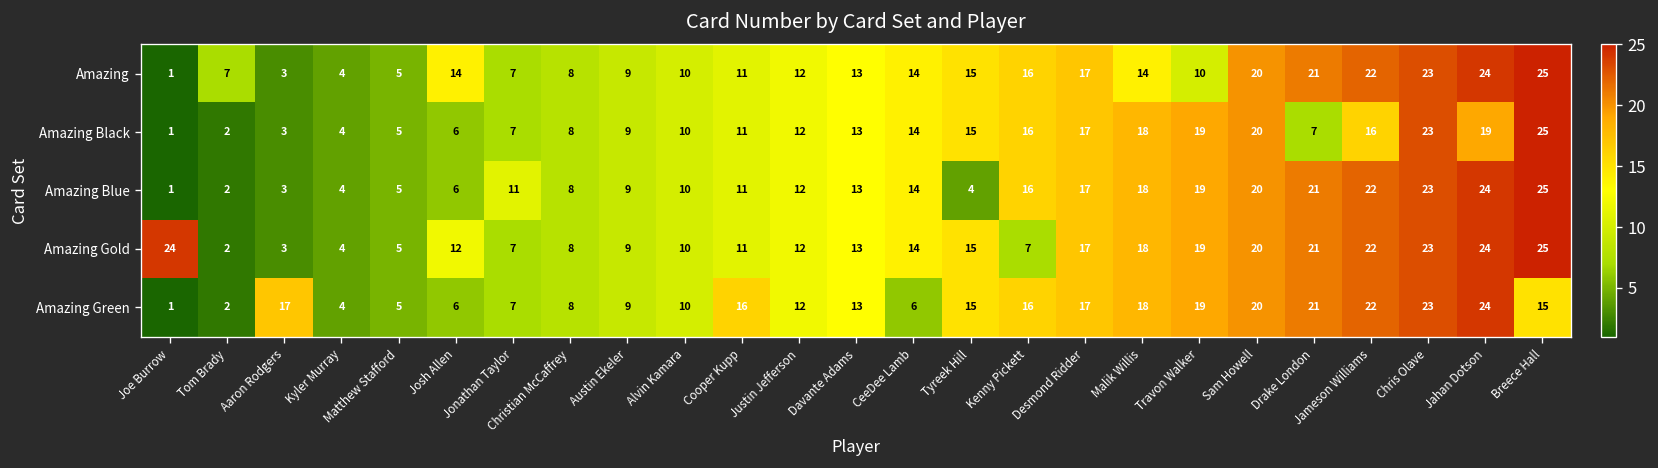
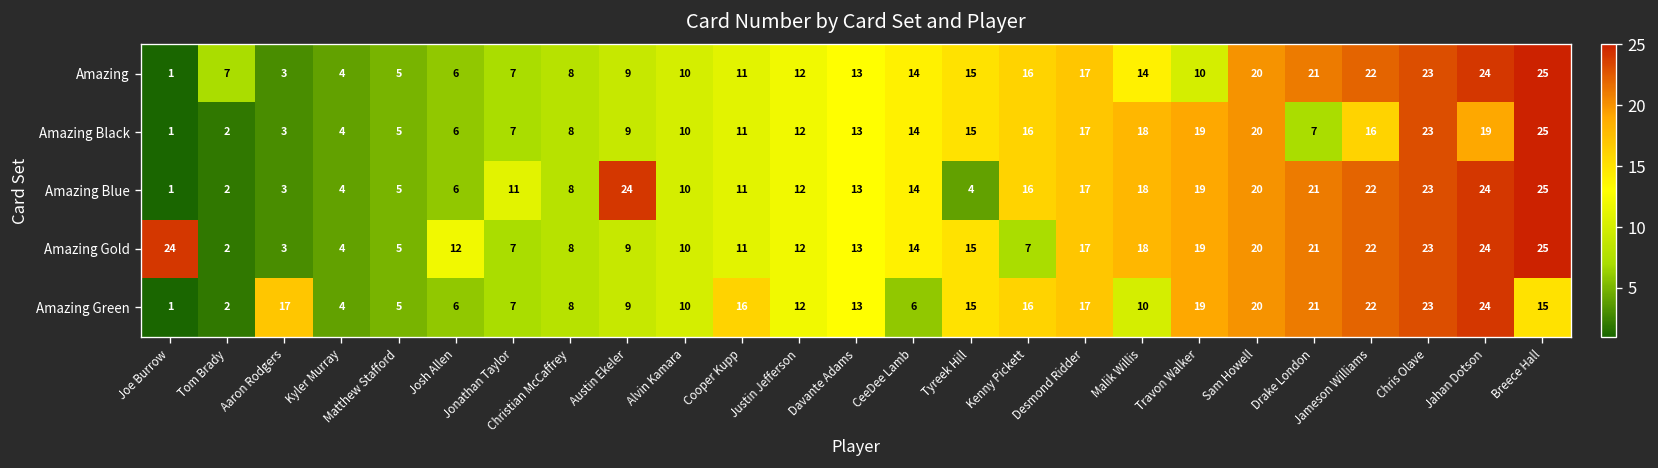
  {
    "Amazing": {
      "Joe Burrow": 1,
      "Tom Brady": 7,
      "Aaron Rodgers": 3,
      "Kyler Murray": 4,
      "Matthew Stafford": 5,
-     "Josh Allen": 14,
+     "Josh Allen": 6,
      "Jonathan Taylor": 7,
      "Christian McCaffrey": 8,
      "Austin Ekeler": 9,
      "Alvin Kamara": 10,
      "Cooper Kupp": 11,
      "Justin Jefferson": 12,
      "Davante Adams": 13,
      "CeeDee Lamb": 14,
      "Tyreek Hill": 15,
      "Kenny Pickett": 16,
      "Desmond Ridder": 17,
      "Malik Willis": 14,
      "Travon Walker": 10,
      "Sam Howell": 20,
      "Drake London": 21,
      "Jameson Williams": 22,
      "Chris Olave": 23,
      "Jahan Dotson": 24,
      "Breece Hall": 25
    },
    "Amazing Black": {
      "Joe Burrow": 1,
      "Tom Brady": 2,
      "Aaron Rodgers": 3,
      "Kyler Murray": 4,
      "Matthew Stafford": 5,
      "Josh Allen": 6,
      "Jonathan Taylor": 7,
      "Christian McCaffrey": 8,
      "Austin Ekeler": 9,
      "Alvin Kamara": 10,
      "Cooper Kupp": 11,
      "Justin Jefferson": 12,
      "Davante Adams": 13,
      "CeeDee Lamb": 14,
      "Tyreek Hill": 15,
      "Kenny Pickett": 16,
      "Desmond Ridder": 17,
      "Malik Willis": 18,
      "Travon Walker": 19,
      "Sam Howell": 20,
      "Drake London": 7,
      "Jameson Williams": 16,
      "Chris Olave": 23,
      "Jahan Dotson": 19,
      "Breece Hall": 25
    },
    "Amazing Blue": {
      "Joe Burrow": 1,
      "Tom Brady": 2,
      "Aaron Rodgers": 3,
      "Kyler Murray": 4,
      "Matthew Stafford": 5,
      "Josh Allen": 6,
      "Jonathan Taylor": 11,
      "Christian McCaffrey": 8,
-     "Austin Ekeler": 9,
+     "Austin Ekeler": 24,
      "Alvin Kamara": 10,
      "Cooper Kupp": 11,
      "Justin Jefferson": 12,
      "Davante Adams": 13,
      "CeeDee Lamb": 14,
      "Tyreek Hill": 4,
      "Kenny Pickett": 16,
      "Desmond Ridder": 17,
      "Malik Willis": 18,
      "Travon Walker": 19,
      "Sam Howell": 20,
      "Drake London": 21,
      "Jameson Williams": 22,
      "Chris Olave": 23,
      "Jahan Dotson": 24,
      "Breece Hall": 25
    },
    "Amazing Gold": {
      "Joe Burrow": 24,
      "Tom Brady": 2,
      "Aaron Rodgers": 3,
      "Kyler Murray": 4,
      "Matthew Stafford": 5,
      "Josh Allen": 12,
      "Jonathan Taylor": 7,
      "Christian McCaffrey": 8,
      "Austin Ekeler": 9,
      "Alvin Kamara": 10,
      "Cooper Kupp": 11,
      "Justin Jefferson": 12,
      "Davante Adams": 13,
      "CeeDee Lamb": 14,
      "Tyreek Hill": 15,
      "Kenny Pickett": 7,
      "Desmond Ridder": 17,
      "Malik Willis": 18,
      "Travon Walker": 19,
      "Sam Howell": 20,
      "Drake London": 21,
      "Jameson Williams": 22,
      "Chris Olave": 23,
      "Jahan Dotson": 24,
      "Breece Hall": 25
    },
    "Amazing Green": {
      "Joe Burrow": 1,
      "Tom Brady": 2,
      "Aaron Rodgers": 17,
      "Kyler Murray": 4,
      "Matthew Stafford": 5,
      "Josh Allen": 6,
      "Jonathan Taylor": 7,
      "Christian McCaffrey": 8,
      "Austin Ekeler": 9,
      "Alvin Kamara": 10,
      "Cooper Kupp": 16,
      "Justin Jefferson": 12,
      "Davante Adams": 13,
      "CeeDee Lamb": 6,
      "Tyreek Hill": 15,
      "Kenny Pickett": 16,
      "Desmond Ridder": 17,
-     "Malik Willis": 18,
+     "Malik Willis": 10,
      "Travon Walker": 19,
      "Sam Howell": 20,
      "Drake London": 21,
      "Jameson Williams": 22,
      "Chris Olave": 23,
      "Jahan Dotson": 24,
      "Breece Hall": 15
    }
  }
